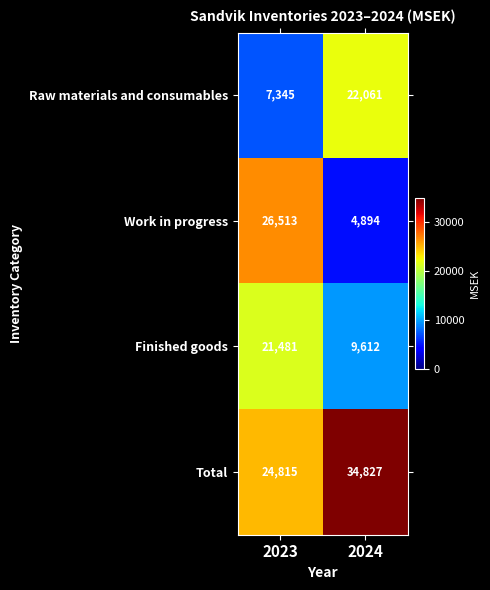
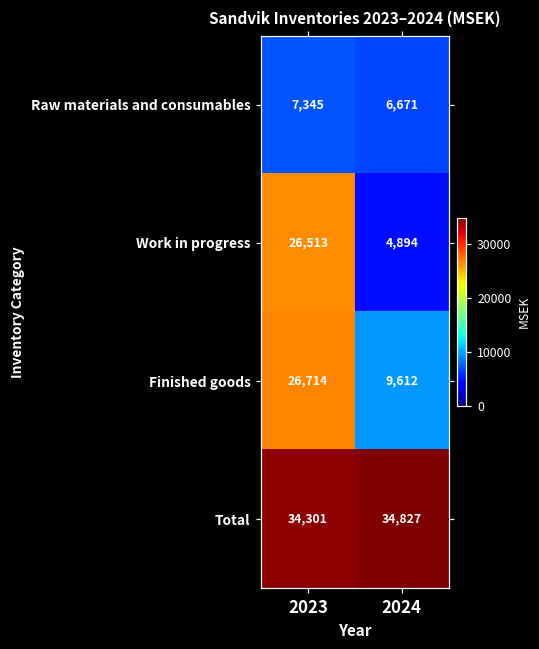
  {
    "Raw materials and consumables": {
      "2023": "7,345",
-     "2024": "22,061"
+     "2024": "6,671"
    },
    "Work in progress": {
      "2023": "26,513",
      "2024": "4,894"
    },
    "Finished goods": {
-     "2023": "21,481",
+     "2023": "26,714",
      "2024": "9,612"
    },
    "Total": {
-     "2023": "24,815",
+     "2023": "34,301",
      "2024": "34,827"
    }
  }
